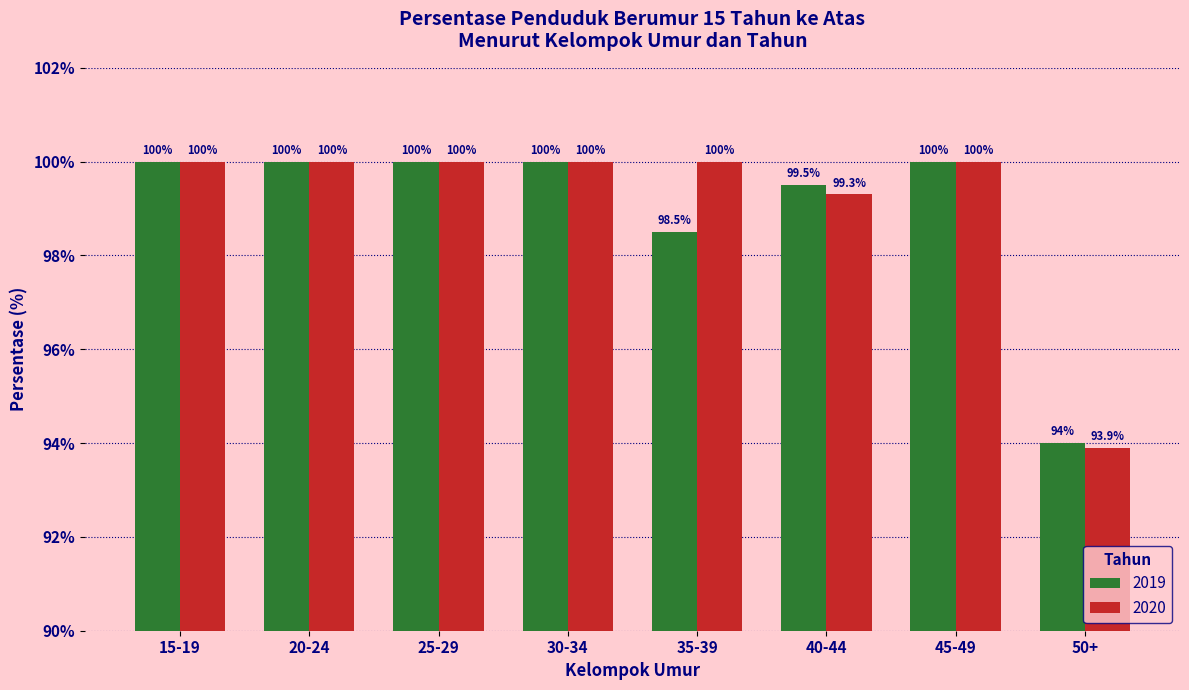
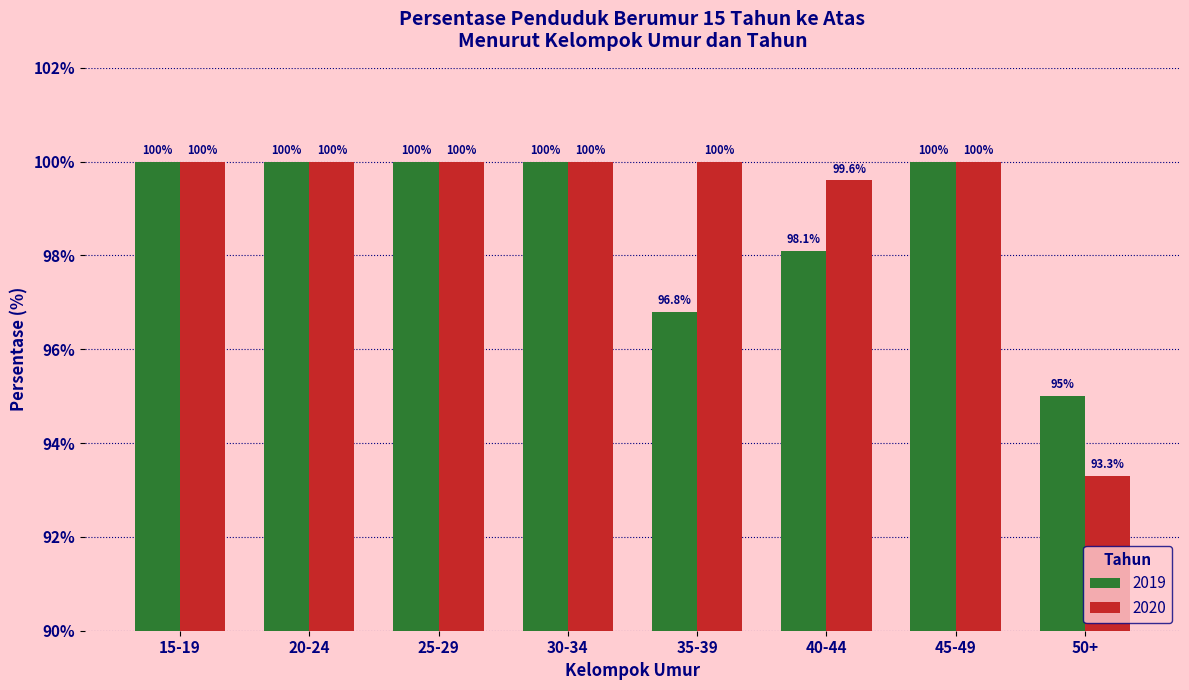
  {
    "2019": {
      "15-19": "100%",
      "20-24": "100%",
      "25-29": "100%",
      "30-34": "100%",
-     "35-39": "98.5%",
-     "40-44": "99.5%",
+     "35-39": "96.8%",
+     "40-44": "98.1%",
      "45-49": "100%",
-     "50+": "94%"
+     "50+": "95%"
    },
    "2020": {
      "15-19": "100%",
      "20-24": "100%",
      "25-29": "100%",
      "30-34": "100%",
      "35-39": "100%",
-     "40-44": "99.3%",
+     "40-44": "99.6%",
      "45-49": "100%",
-     "50+": "93.9%"
+     "50+": "93.3%"
    }
  }
